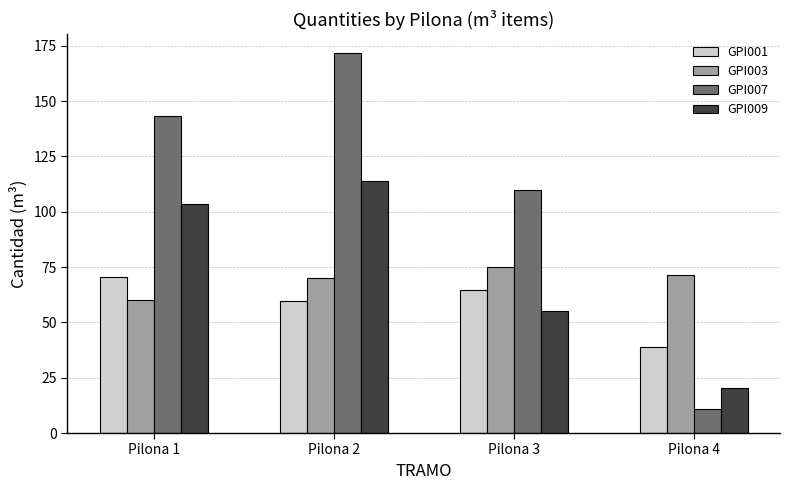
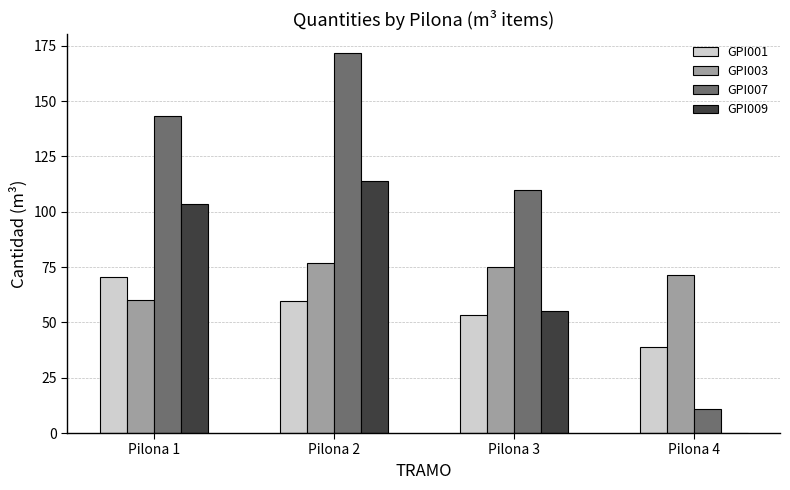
  {
    "GPI001": {
      "Pilona 1": 71,
      "Pilona 2": 60,
-     "Pilona 3": 65,
+     "Pilona 3": 53,
      "Pilona 4": 39
    },
    "GPI003": {
      "Pilona 1": 60,
-     "Pilona 2": 70,
+     "Pilona 2": 77,
      "Pilona 3": 75,
      "Pilona 4": 71
    },
    "GPI007": {
      "Pilona 1": 143,
      "Pilona 2": 172,
      "Pilona 3": 110,
      "Pilona 4": 11
    },
    "GPI009": {
      "Pilona 1": 104,
      "Pilona 2": 114,
      "Pilona 3": 55,
-     "Pilona 4": 21
+     "Pilona 4": 0
    }
  }
